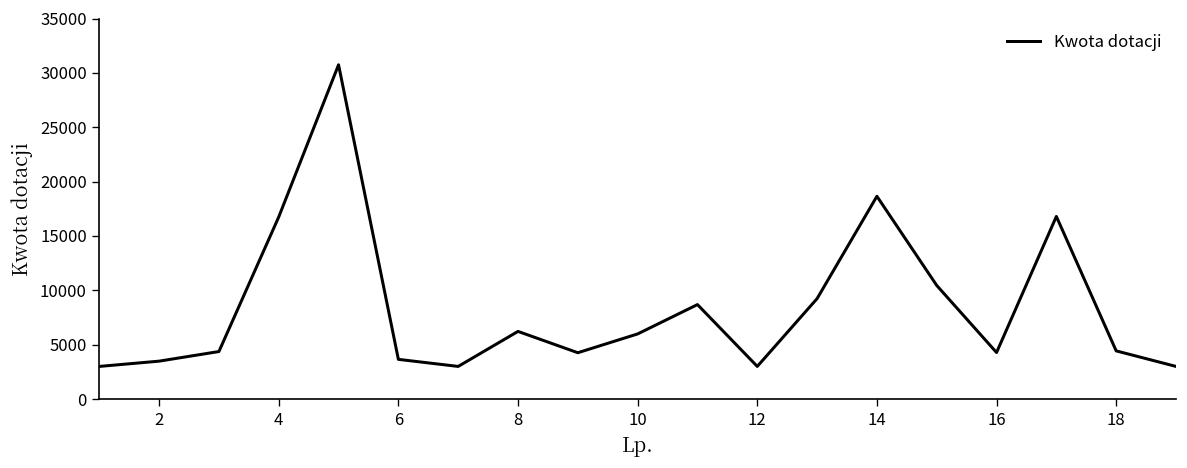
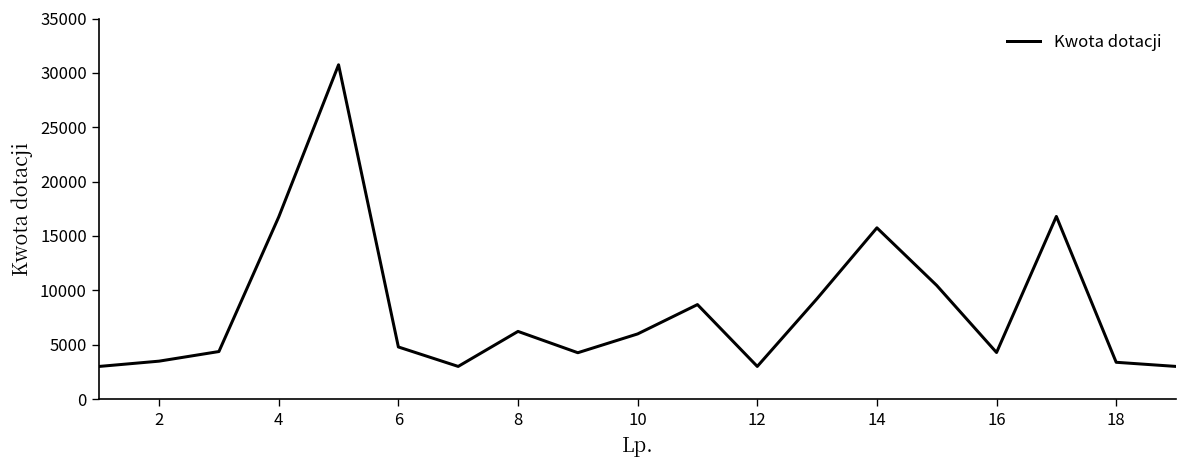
  {
    "2": 3000,
    "4": 17000,
-   "6": 4000,
+   "6": 5000,
    "8": 6000,
    "10": 6000,
    "12": 3000,
-   "14": 19000,
+   "14": 16000,
    "16": 4000,
-   "18": 4000
+   "18": 3000
  }
